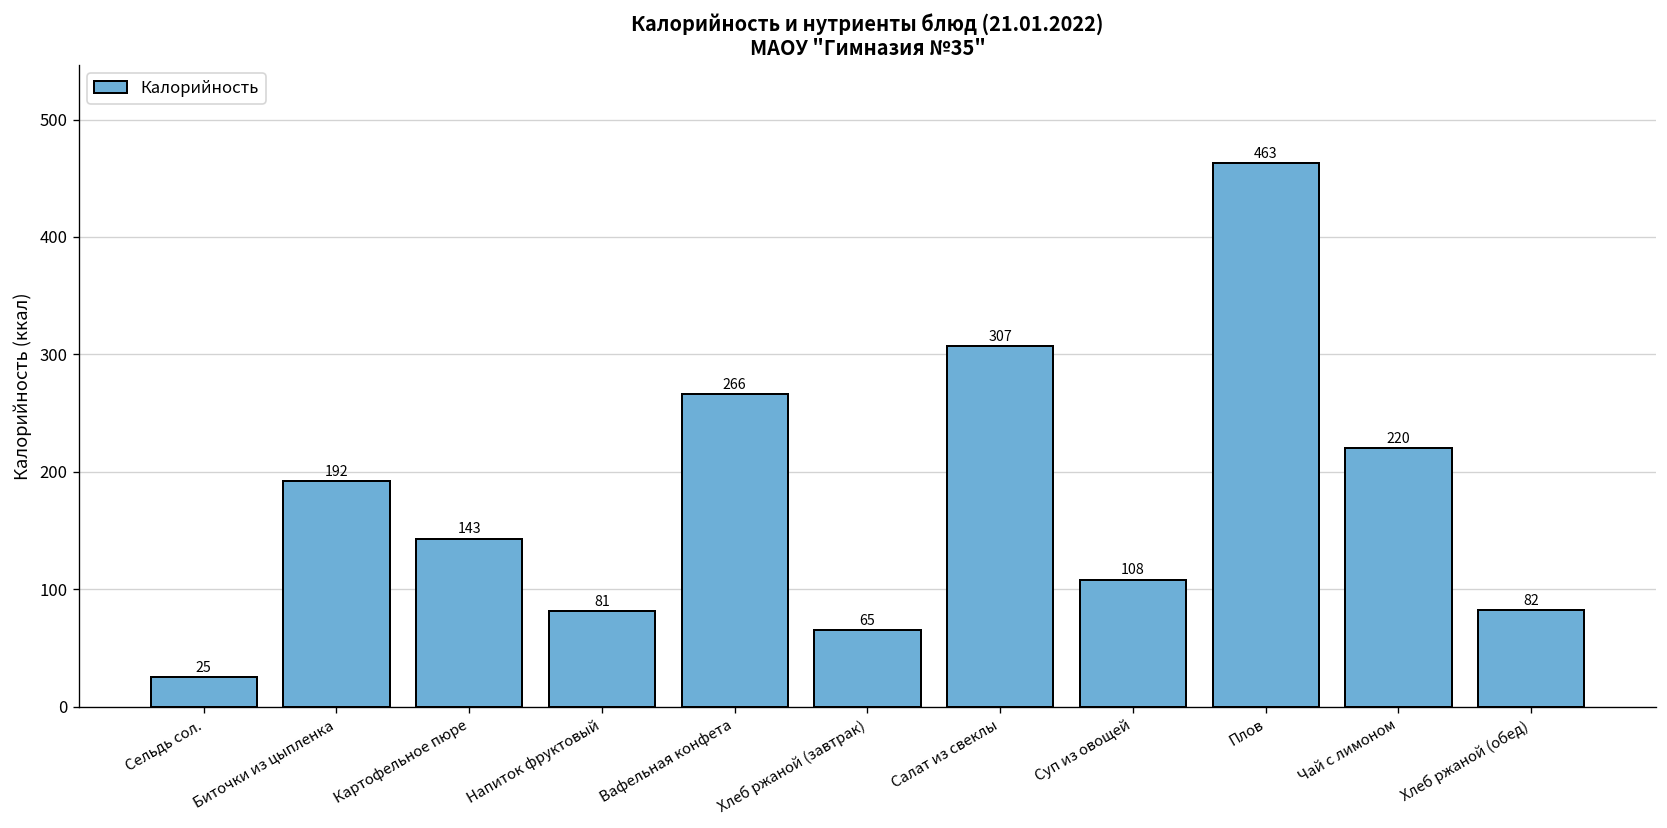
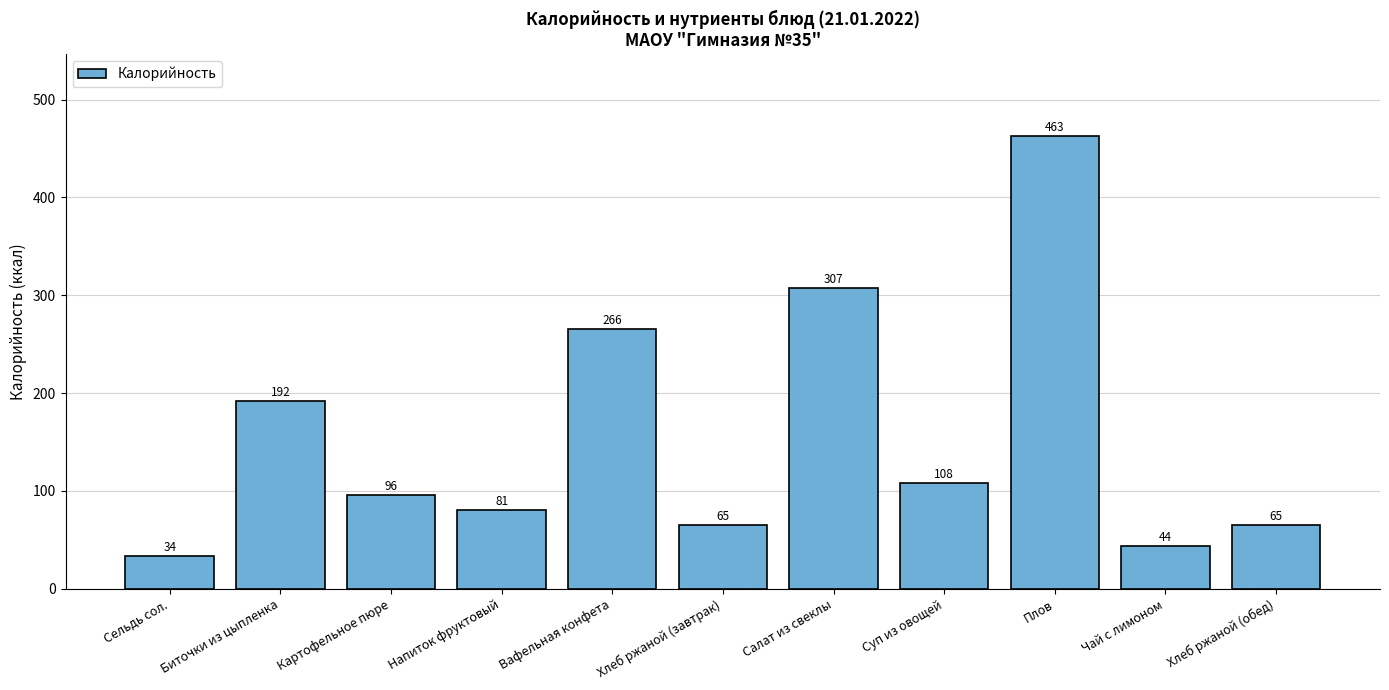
  {
-   "Сельдь сол.": 25,
+   "Сельдь сол.": 34,
    "Биточки из цыпленка": 192,
-   "Картофельное пюре": 143,
+   "Картофельное пюре": 96,
    "Напиток фруктовый": 81,
    "Вафельная конфета": 266,
    "Хлеб ржаной (завтрак)": 65,
    "Салат из свеклы": 307,
    "Суп из овощей": 108,
    "Плов": 463,
-   "Чай с лимоном": 220,
-   "Хлеб ржаной (обед)": 82
+   "Чай с лимоном": 44,
+   "Хлеб ржаной (обед)": 65
  }
